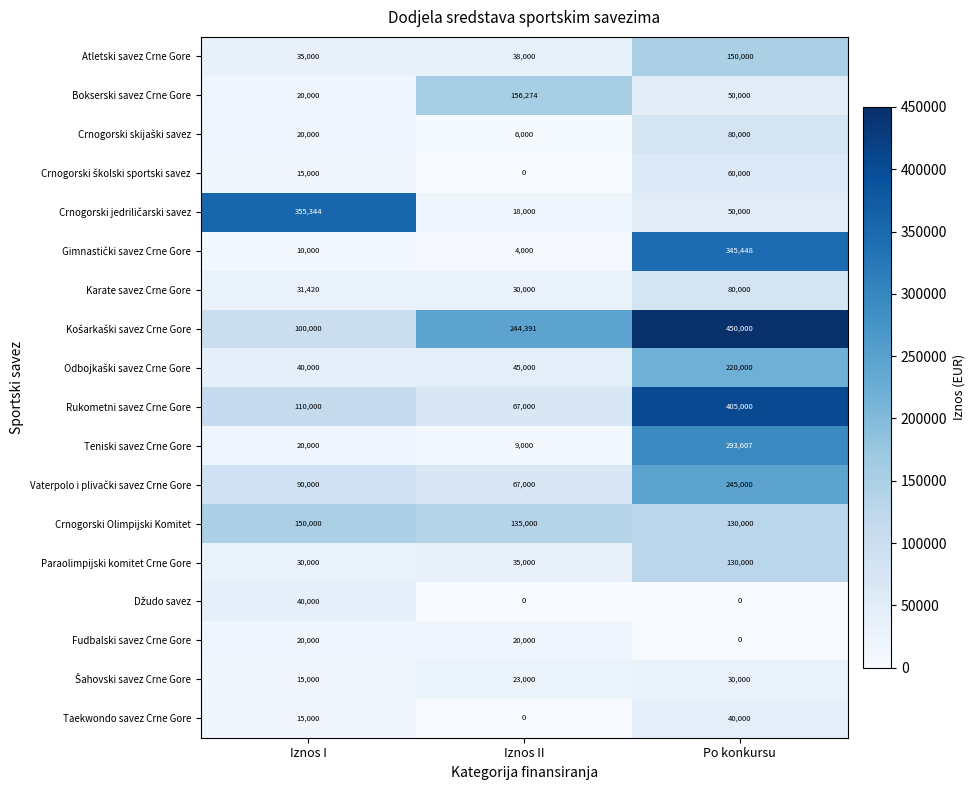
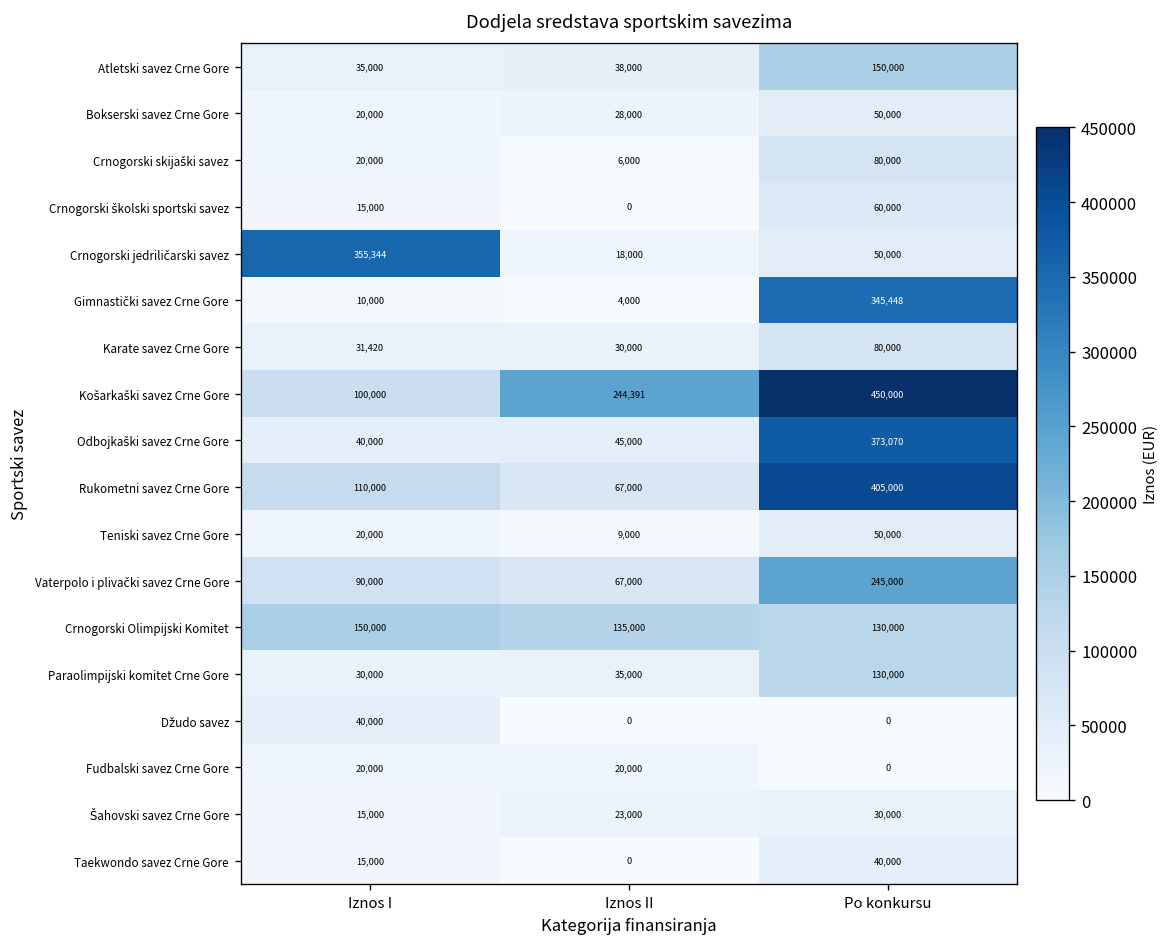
  {
    "Atletski savez Crne Gore": {
      "Iznos I": "35,000",
      "Iznos II": "38,000",
      "Po konkursu": "150,000"
    },
    "Bokserski savez Crne Gore": {
      "Iznos I": "20,000",
-     "Iznos II": "156,274",
+     "Iznos II": "28,000",
      "Po konkursu": "50,000"
    },
    "Crnogorski skijaški savez": {
      "Iznos I": "20,000",
      "Iznos II": "6,000",
      "Po konkursu": "80,000"
    },
    "Crnogorski školski sportski savez": {
      "Iznos I": "15,000",
      "Iznos II": "0",
      "Po konkursu": "60,000"
    },
    "Crnogorski jedriličarski savez": {
      "Iznos I": "355,344",
      "Iznos II": "18,000",
      "Po konkursu": "50,000"
    },
    "Gimnastički savez Crne Gore": {
      "Iznos I": "10,000",
      "Iznos II": "4,000",
      "Po konkursu": "345,448"
    },
    "Karate savez Crne Gore": {
      "Iznos I": "31,420",
      "Iznos II": "30,000",
      "Po konkursu": "80,000"
    },
    "Košarkaški savez Crne Gore": {
      "Iznos I": "100,000",
      "Iznos II": "244,391",
      "Po konkursu": "450,000"
    },
    "Odbojkaški savez Crne Gore": {
      "Iznos I": "40,000",
      "Iznos II": "45,000",
-     "Po konkursu": "220,000"
+     "Po konkursu": "373,070"
    },
    "Rukometni savez Crne Gore": {
      "Iznos I": "110,000",
      "Iznos II": "67,000",
      "Po konkursu": "405,000"
    },
    "Teniski savez Crne Gore": {
      "Iznos I": "20,000",
      "Iznos II": "9,000",
-     "Po konkursu": "293,607"
+     "Po konkursu": "50,000"
    },
    "Vaterpolo i plivački savez Crne Gore": {
      "Iznos I": "90,000",
      "Iznos II": "67,000",
      "Po konkursu": "245,000"
    },
    "Crnogorski Olimpijski Komitet": {
      "Iznos I": "150,000",
      "Iznos II": "135,000",
      "Po konkursu": "130,000"
    },
    "Paraolimpijski komitet Crne Gore": {
      "Iznos I": "30,000",
      "Iznos II": "35,000",
      "Po konkursu": "130,000"
    },
    "Džudo savez": {
      "Iznos I": "40,000",
      "Iznos II": "0",
      "Po konkursu": "0"
    },
    "Fudbalski savez Crne Gore": {
      "Iznos I": "20,000",
      "Iznos II": "20,000",
      "Po konkursu": "0"
    },
    "Šahovski savez Crne Gore": {
      "Iznos I": "15,000",
      "Iznos II": "23,000",
      "Po konkursu": "30,000"
    },
    "Taekwondo savez Crne Gore": {
      "Iznos I": "15,000",
      "Iznos II": "0",
      "Po konkursu": "40,000"
    }
  }
